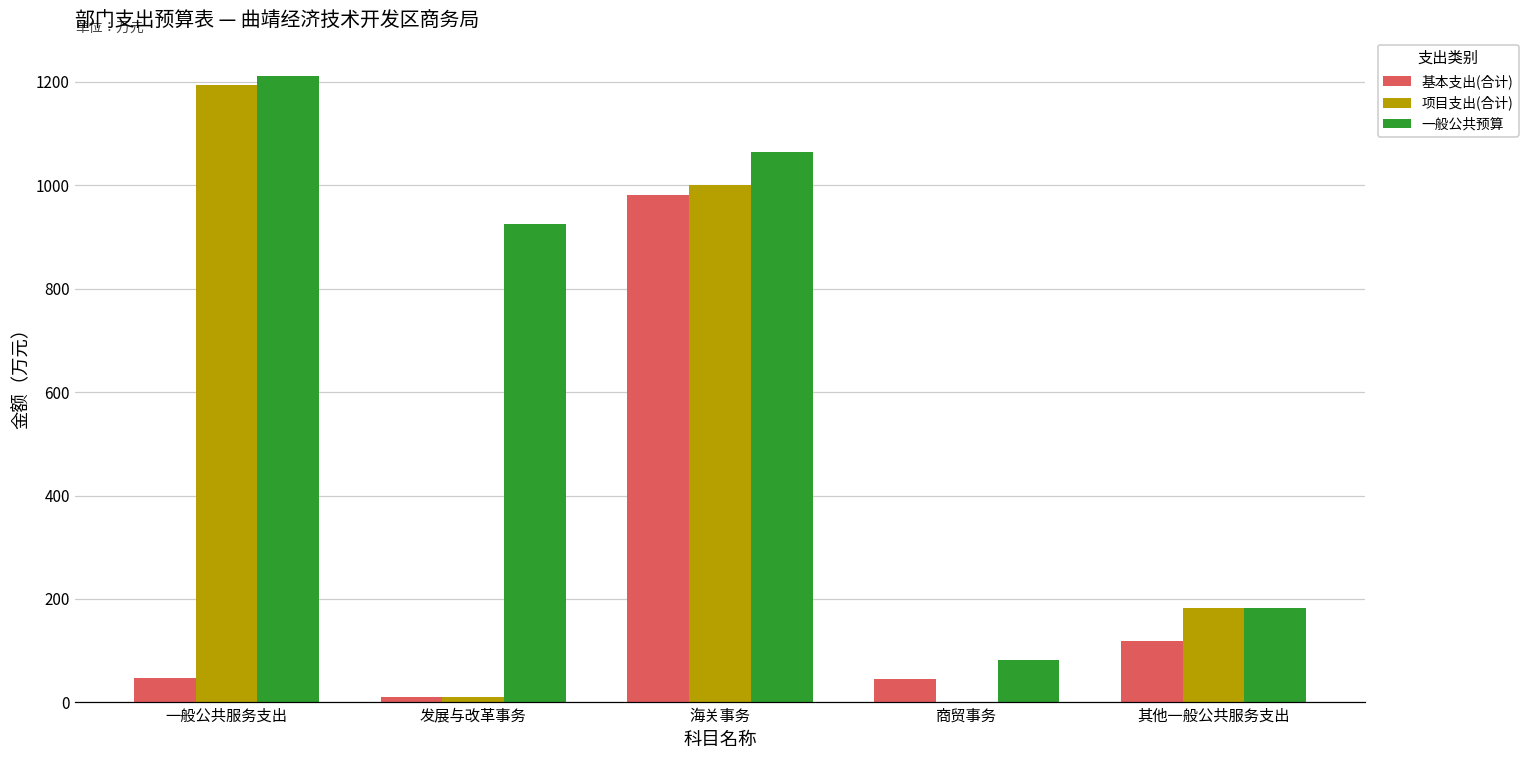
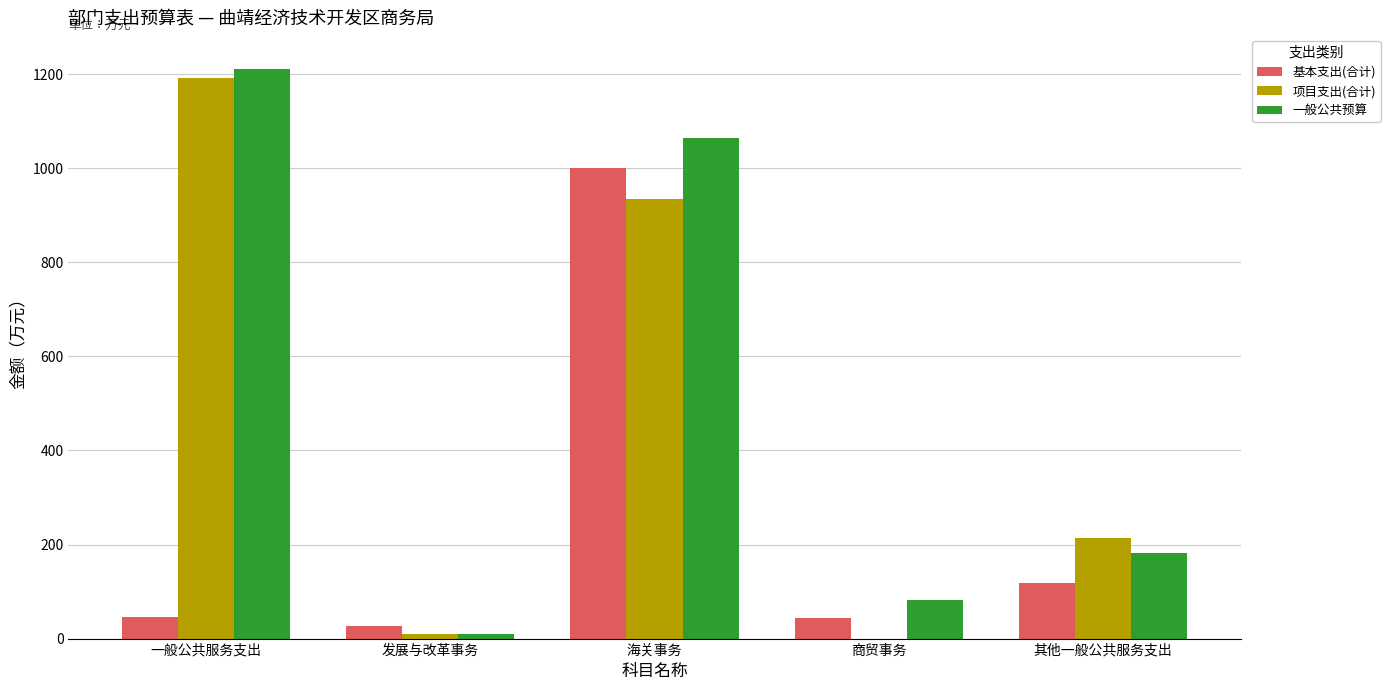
  {
    "基本支出(合计)": {
      "一般公共服务支出": 50,
-     "发展与改革事务": 10,
-     "海关事务": 980,
+     "发展与改革事务": 30,
+     "海关事务": 1000,
      "商贸事务": 40,
      "其他一般公共服务支出": 120
    },
    "项目支出(合计)": {
      "一般公共服务支出": 1190,
      "发展与改革事务": 10,
-     "海关事务": 1000,
+     "海关事务": 930,
      "商贸事务": 0,
-     "其他一般公共服务支出": 180
+     "其他一般公共服务支出": 210
    },
    "一般公共预算": {
      "一般公共服务支出": 1210,
-     "发展与改革事务": 930,
+     "发展与改革事务": 10,
      "海关事务": 1060,
      "商贸事务": 80,
      "其他一般公共服务支出": 180
    }
  }
